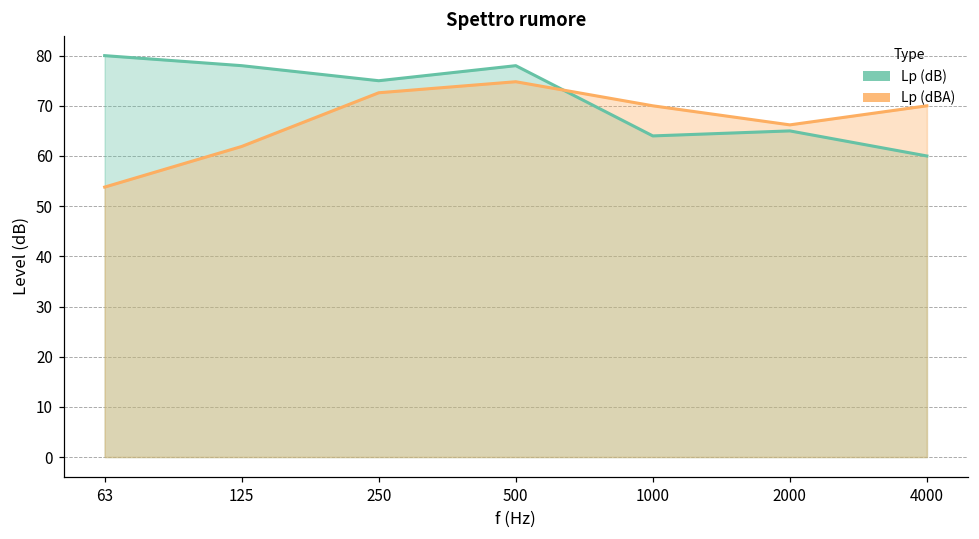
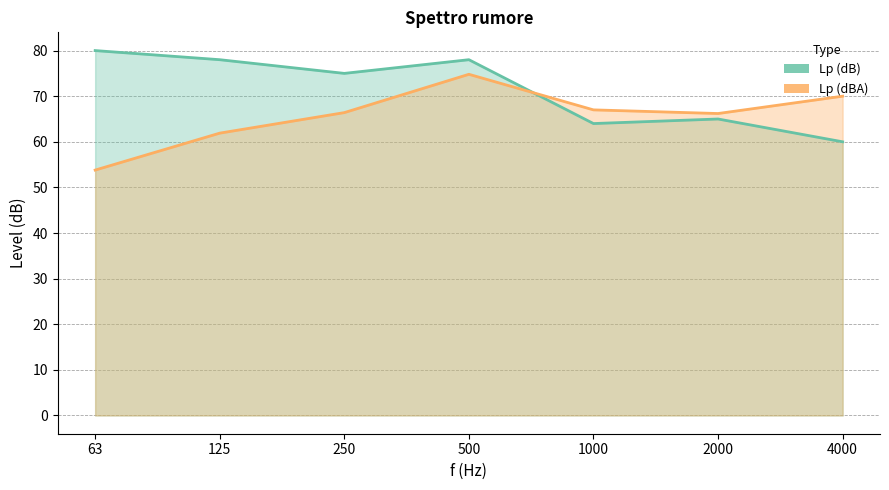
  {
    "Lp (dB)": {
      "63": 80,
      "125": 78,
      "250": 75,
      "500": 78,
      "1000": 64,
      "2000": 65,
      "4000": 60
    },
    "Lp (dBA)": {
      "63": 54,
      "125": 62,
-     "250": 73,
+     "250": 66,
      "500": 75,
-     "1000": 70,
+     "1000": 67,
      "2000": 66,
      "4000": 70
    }
  }
